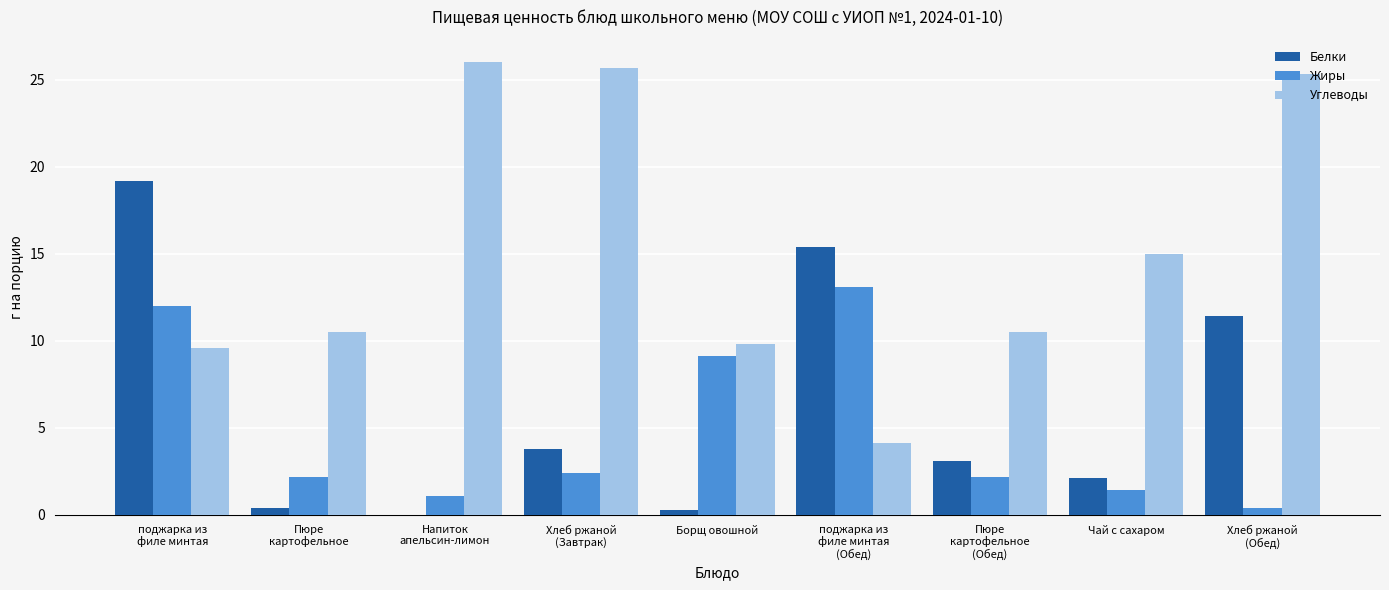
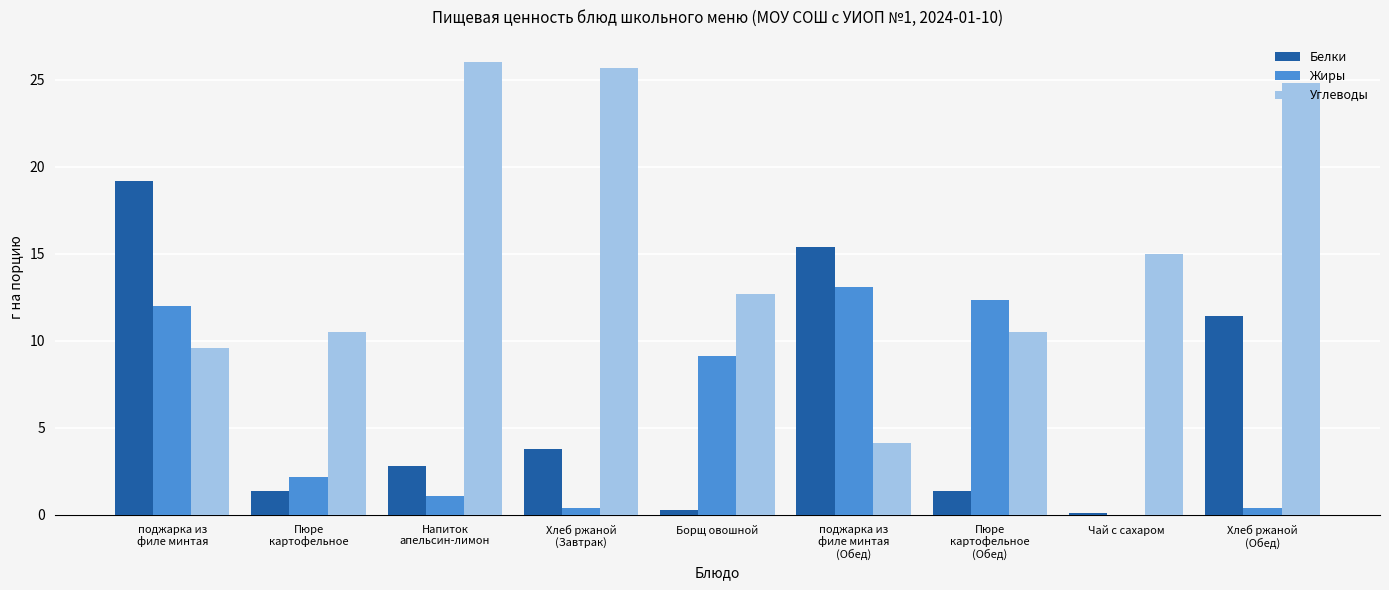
  {
    "Белки": {
      "поджарка из филе минтая": 19.2,
-     "Пюре картофельное": 0.4,
-     "Напиток апельсин-лимон": 0.0,
+     "Пюре картофельное": 1.4,
+     "Напиток апельсин-лимон": 2.8,
      "Хлеб ржаной (Завтрак)": 3.8,
      "Борщ овошной": 0.3,
      "поджарка из филе минтая (Обед)": 15.4,
-     "Пюре картофельное (Обед)": 3.1,
-     "Чай с сахаром": 2.1,
+     "Пюре картофельное (Обед)": 1.4,
+     "Чай с сахаром": 0.1,
      "Хлеб ржаной (Обед)": 11.4
    },
    "Жиры": {
      "поджарка из филе минтая": 12.0,
      "Пюре картофельное": 2.2,
      "Напиток апельсин-лимон": 1.1,
-     "Хлеб ржаной (Завтрак)": 2.4,
+     "Хлеб ржаной (Завтрак)": 0.4,
      "Борщ овошной": 9.1,
      "поджарка из филе минтая (Обед)": 13.1,
-     "Пюре картофельное (Обед)": 2.2,
-     "Чай с сахаром": 1.4,
+     "Пюре картофельное (Обед)": 12.4,
+     "Чай с сахаром": 0.0,
      "Хлеб ржаной (Обед)": 0.4
    },
    "Углеводы": {
      "поджарка из филе минтая": 9.6,
      "Пюре картофельное": 10.5,
      "Напиток апельсин-лимон": 26.0,
      "Хлеб ржаной (Завтрак)": 25.7,
-     "Борщ овошной": 9.8,
+     "Борщ овошной": 12.7,
      "поджарка из филе минтая (Обед)": 4.1,
      "Пюре картофельное (Обед)": 10.5,
      "Чай с сахаром": 15.0,
-     "Хлеб ржаной (Обед)": 25.3
+     "Хлеб ржаной (Обед)": 24.8
    }
  }
